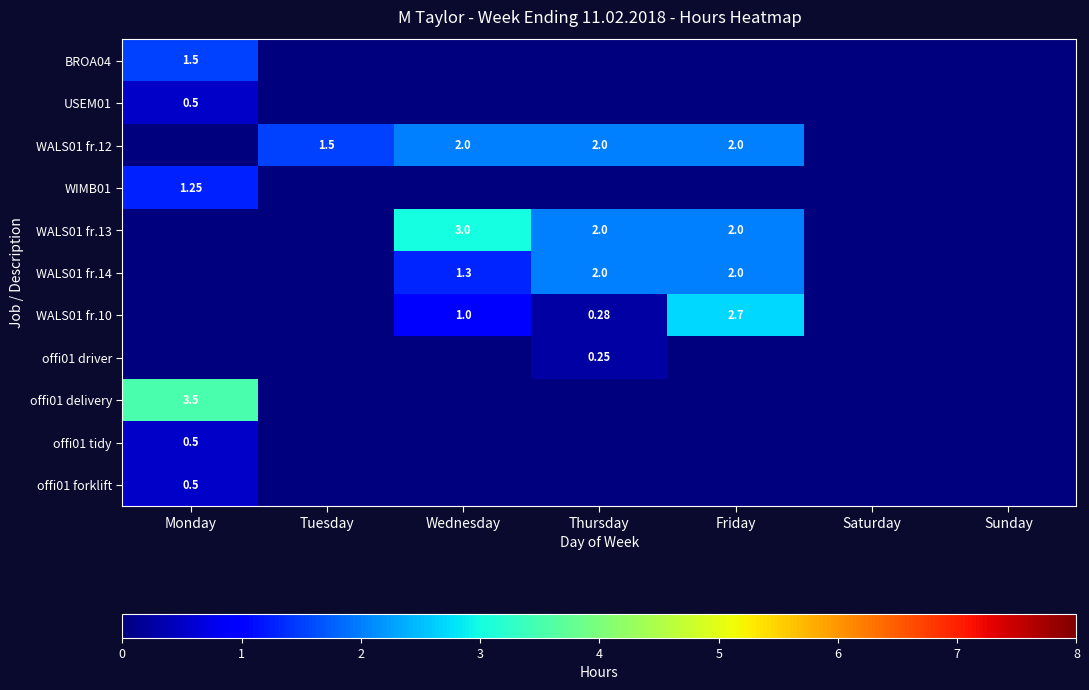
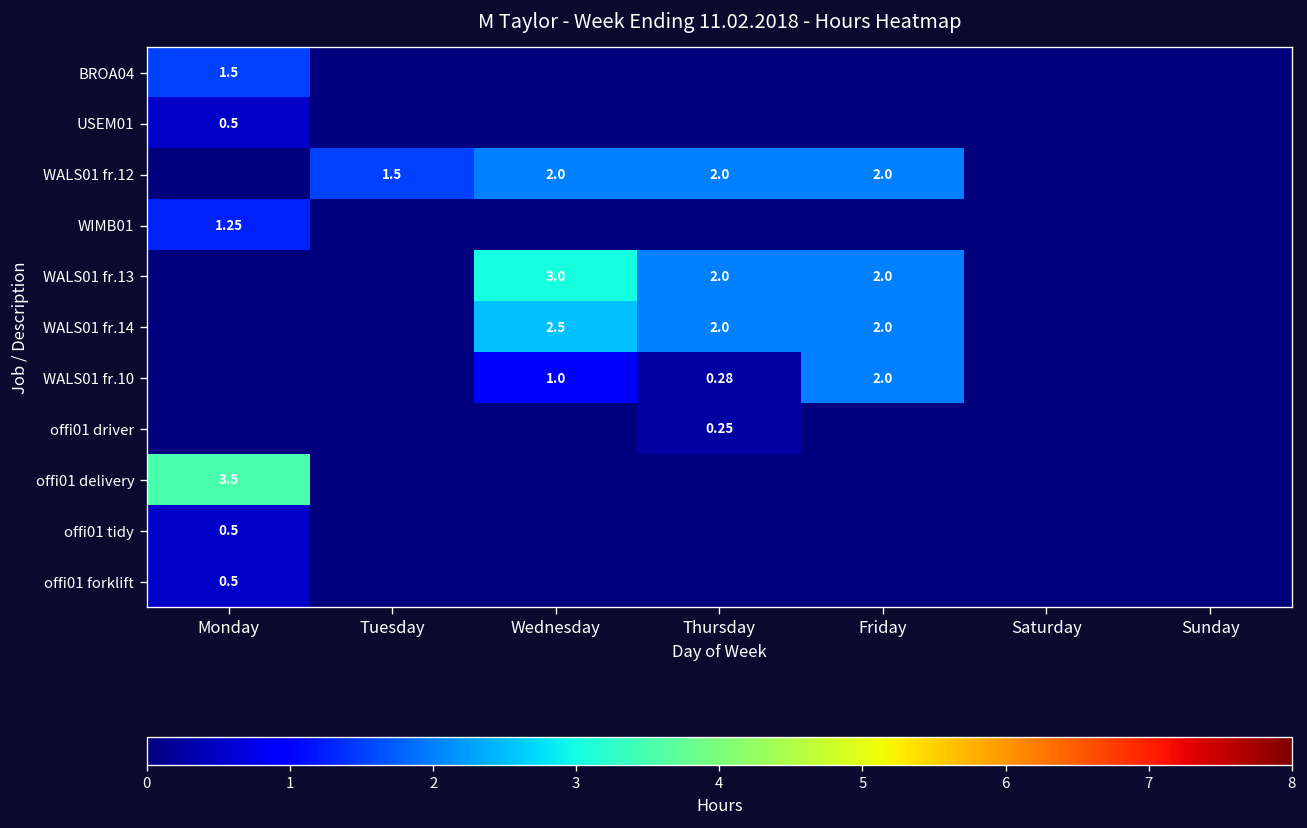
  {
    "BROA04": {
      "Monday": 1.5
    },
    "USEM01": {
      "Monday": 0.5
    },
    "WALS01 fr.12": {
      "Tuesday": 1.5,
      "Wednesday": 2.0,
      "Thursday": 2.0,
      "Friday": 2.0
    },
    "WIMB01": {
      "Monday": 1.25
    },
    "WALS01 fr.13": {
      "Wednesday": 3.0,
      "Thursday": 2.0,
      "Friday": 2.0
    },
    "WALS01 fr.14": {
-     "Wednesday": 1.3,
+     "Wednesday": 2.5,
      "Thursday": 2.0,
      "Friday": 2.0
    },
    "WALS01 fr.10": {
      "Wednesday": 1.0,
      "Thursday": 0.28,
-     "Friday": 2.7
+     "Friday": 2.0
    },
    "offi01 driver": {
      "Thursday": 0.25
    },
    "offi01 delivery": {
      "Monday": 3.5
    },
    "offi01 tidy": {
      "Monday": 0.5
    },
    "offi01 forklift": {
      "Monday": 0.5
    }
  }
